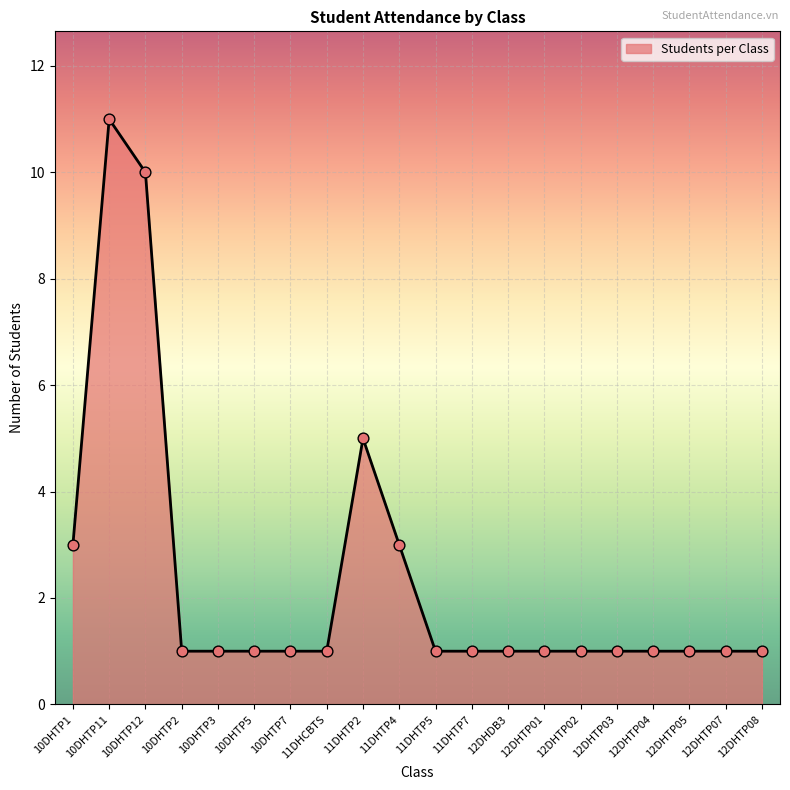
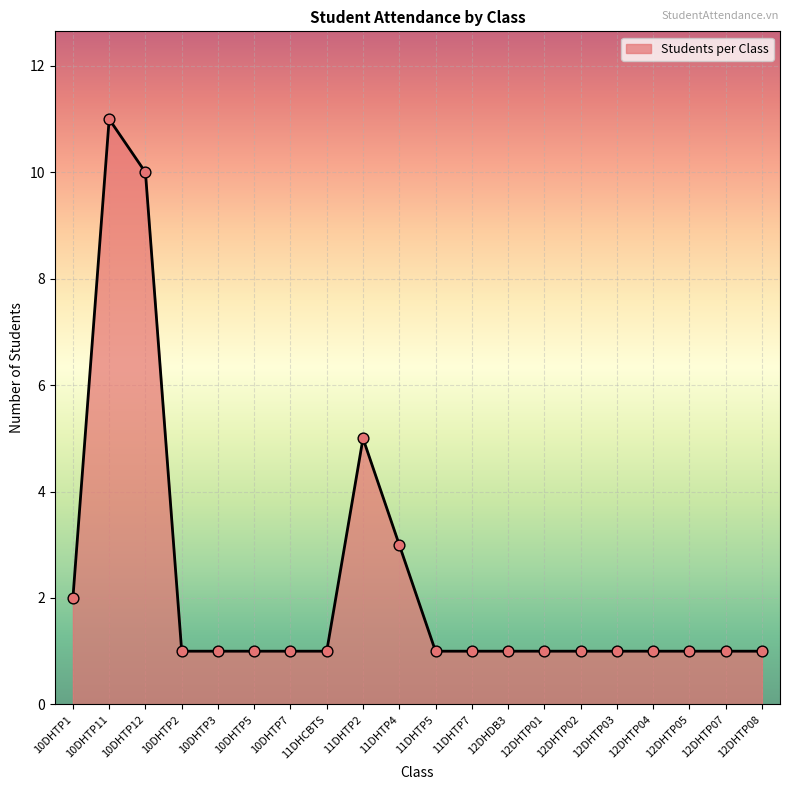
  {
-   "10DHTP1": 3,
+   "10DHTP1": 2,
    "10DHTP11": 11,
    "10DHTP12": 10,
    "10DHTP2": 1,
    "10DHTP3": 1,
    "10DHTP5": 1,
    "10DHTP7": 1,
    "11DHCBTS": 1,
    "11DHTP2": 5,
    "11DHTP4": 3,
    "11DHTP5": 1,
    "11DHTP7": 1,
    "12DHDB3": 1,
    "12DHTP01": 1,
    "12DHTP02": 1,
    "12DHTP03": 1,
    "12DHTP04": 1,
    "12DHTP05": 1,
    "12DHTP07": 1,
    "12DHTP08": 1
  }
